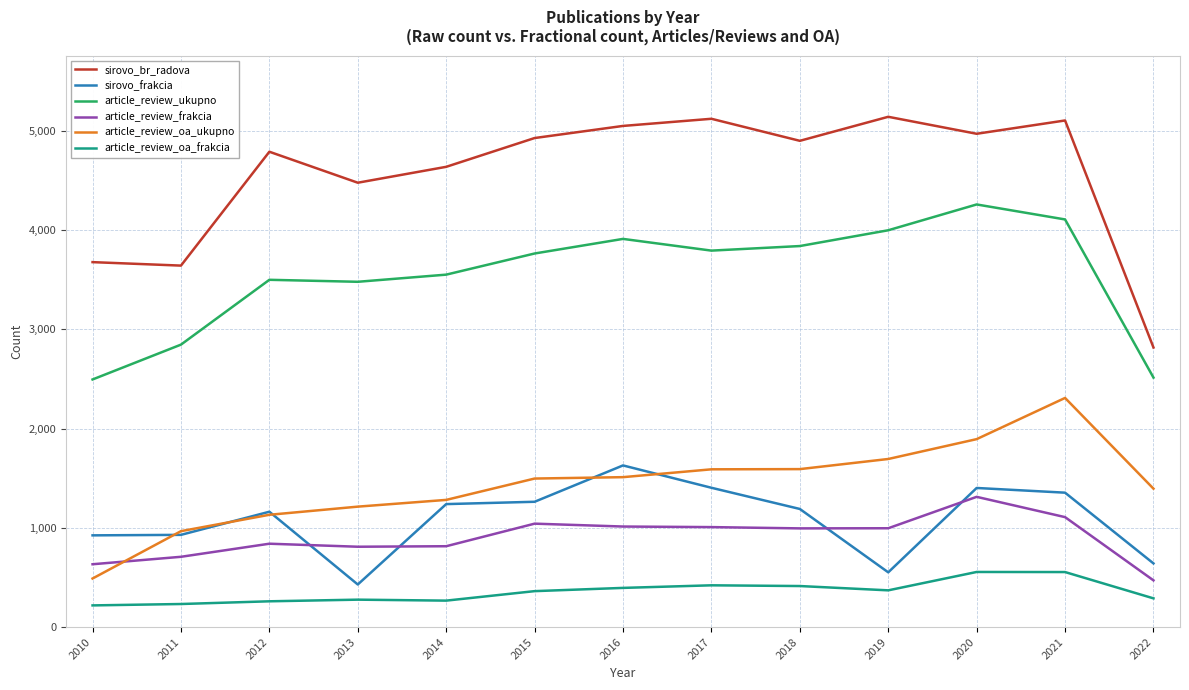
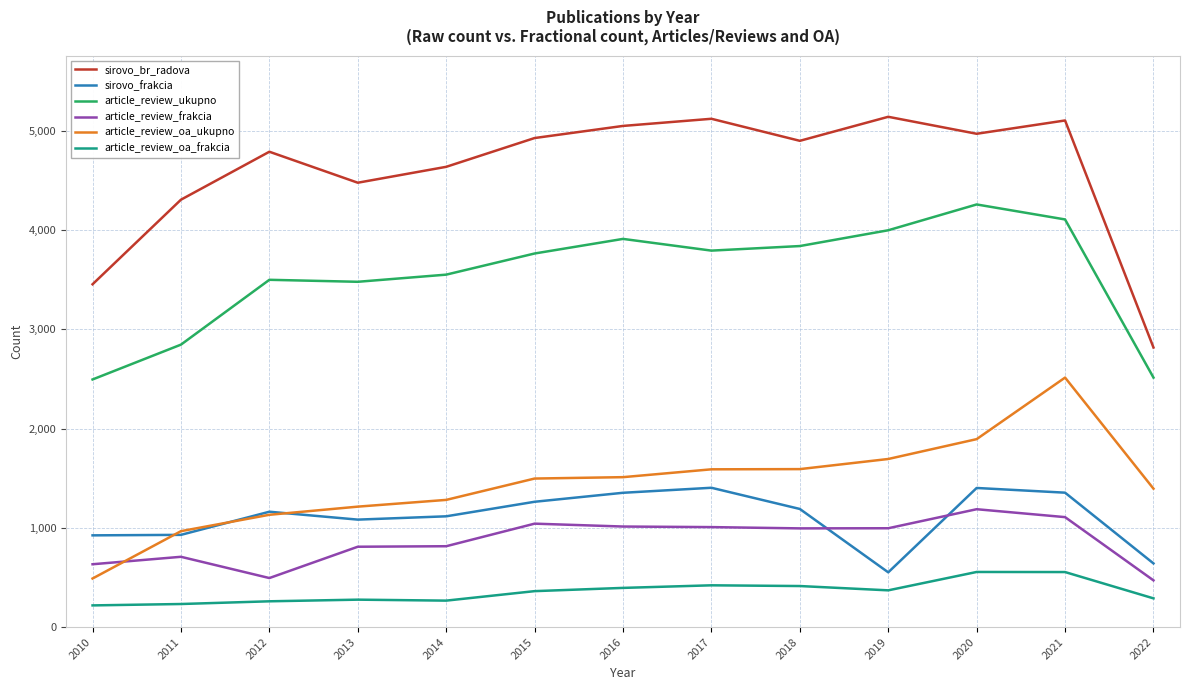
  {
    "sirovo_br_radova": {
-     "2010": "3,700",
-     "2011": "3,600",
+     "2010": "3,500",
+     "2011": "4,300",
      "2012": "4,800",
      "2013": "4,500",
      "2014": "4,600",
      "2015": "4,900",
      "2016": "5,000",
      "2017": "5,100",
      "2018": "4,900",
      "2019": "5,100",
      "2020": "5,000",
      "2021": "5,100",
      "2022": "2,800"
    },
    "sirovo_frakcia": {
      "2010": "900",
      "2011": "900",
      "2012": "1,200",
-     "2013": "400",
-     "2014": "1,200",
+     "2013": "1,100",
+     "2014": "1,100",
      "2015": "1,300",
-     "2016": "1,600",
+     "2016": "1,400",
      "2017": "1,400",
      "2018": "1,200",
      "2019": "600",
      "2020": "1,400",
      "2021": "1,400",
      "2022": "600"
    },
    "article_review_frakcia": {
      "2010": "600",
      "2011": "700",
-     "2012": "800",
+     "2012": "500",
      "2013": "800",
      "2014": "800",
      "2015": "1,000",
      "2016": "1,000",
      "2017": "1,000",
      "2018": "1,000",
      "2019": "1,000",
-     "2020": "1,300",
+     "2020": "1,200",
      "2021": "1,100",
      "2022": "500"
    },
    "article_review_oa_ukupno": {
      "2010": "500",
      "2011": "1,000",
      "2012": "1,100",
      "2013": "1,200",
      "2014": "1,300",
      "2015": "1,500",
      "2016": "1,500",
      "2017": "1,600",
      "2018": "1,600",
      "2019": "1,700",
      "2020": "1,900",
-     "2021": "2,300",
+     "2021": "2,500",
      "2022": "1,400"
    }
  }
